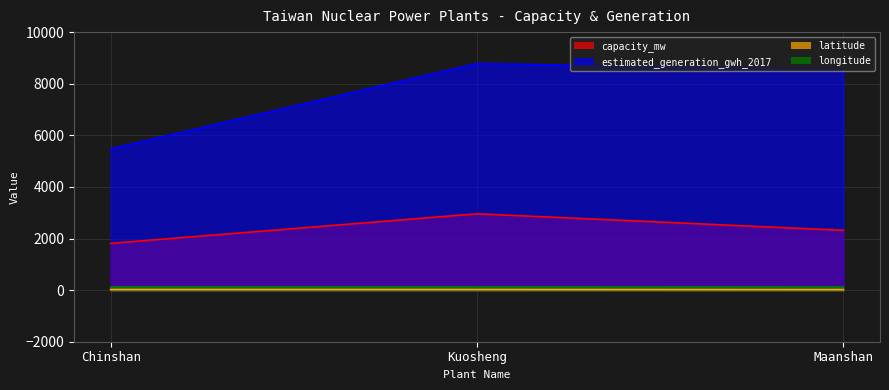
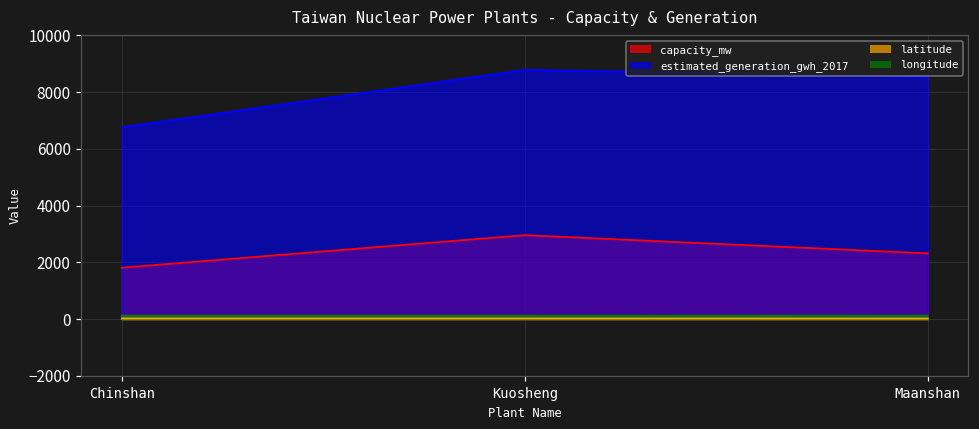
  {
    "capacity_mw": {
      "Chinshan": 1800,
      "Kuosheng": 3000,
      "Maanshan": 2300
    },
    "estimated_generation_gwh_2017": {
-     "Chinshan": 5500,
+     "Chinshan": 6800,
      "Kuosheng": 8800
    },
    "latitude": {
      "Maanshan": 0
    },
    "longitude": {
      "Maanshan": 100
    }
  }
